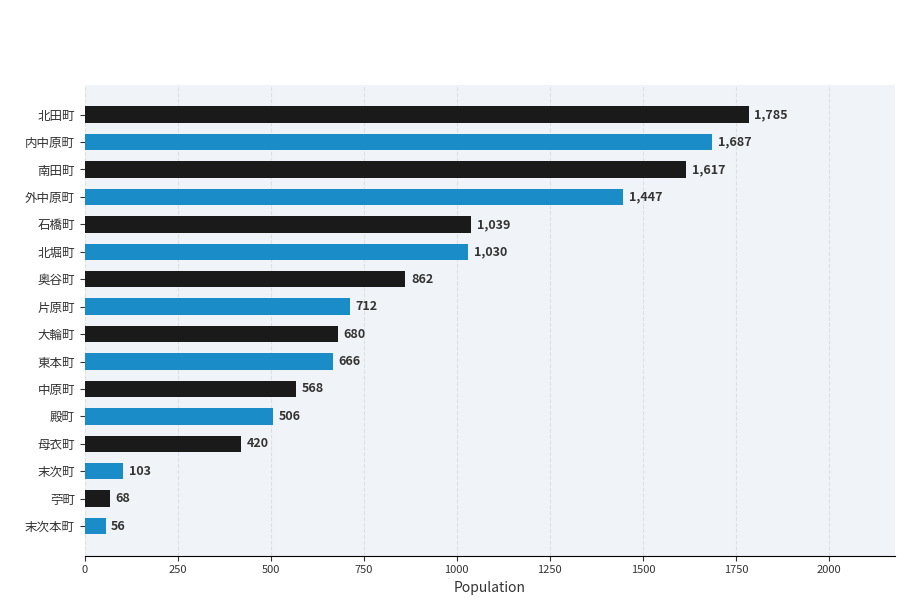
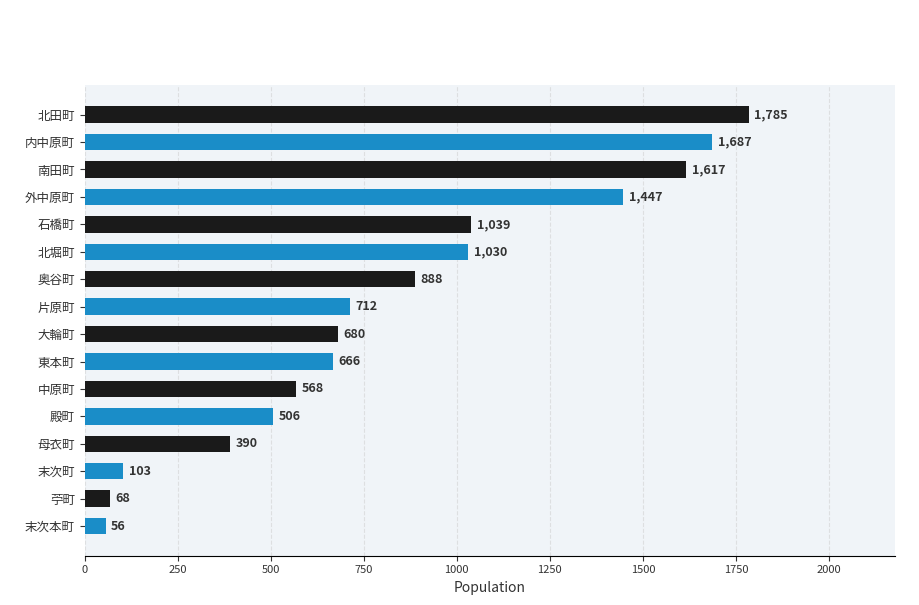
  {
    "北田町": "1,785",
    "内中原町": "1,687",
    "南田町": "1,617",
    "外中原町": "1,447",
    "石橋町": "1,039",
    "北堀町": "1,030",
-   "奥谷町": "862",
+   "奥谷町": "888",
    "片原町": "712",
    "大輪町": "680",
    "東本町": "666",
    "中原町": "568",
    "殿町": "506",
-   "母衣町": "420",
+   "母衣町": "390",
    "末次町": "103",
    "苧町": "68",
    "末次本町": "56"
  }
